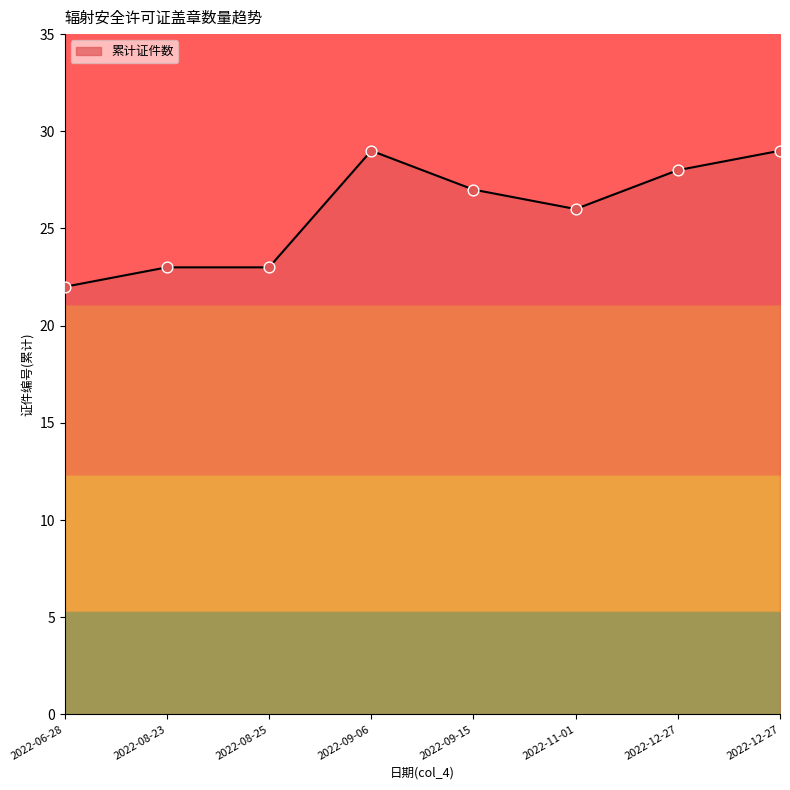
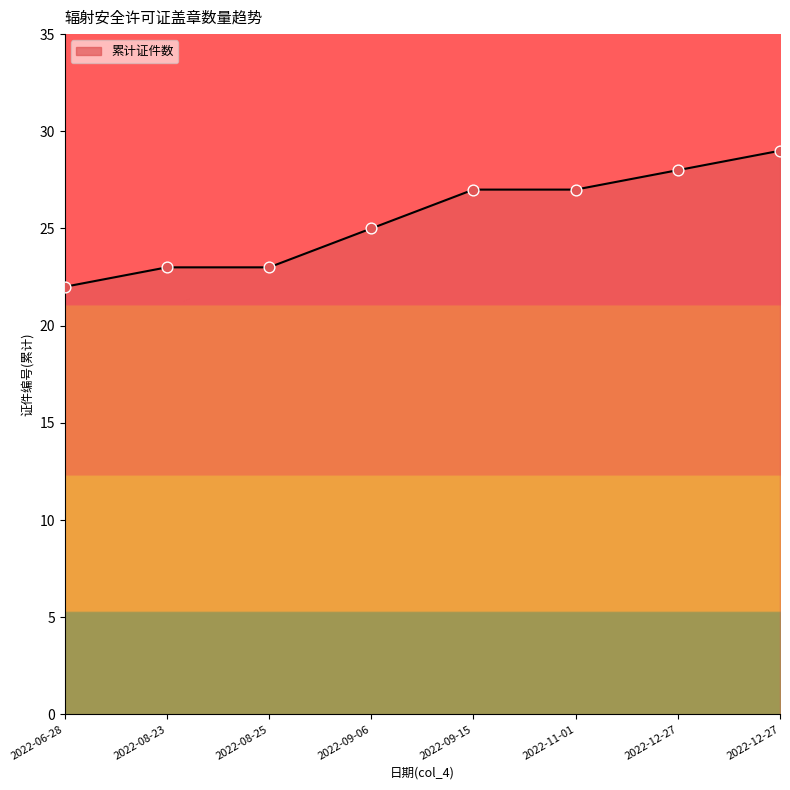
  {
    "2022-06-28": 22,
    "2022-08-23": 23,
    "2022-08-25": 23,
-   "2022-09-06": 29,
+   "2022-09-06": 25,
    "2022-09-15": 27,
-   "2022-11-01": 26
+   "2022-11-01": 27
  }
